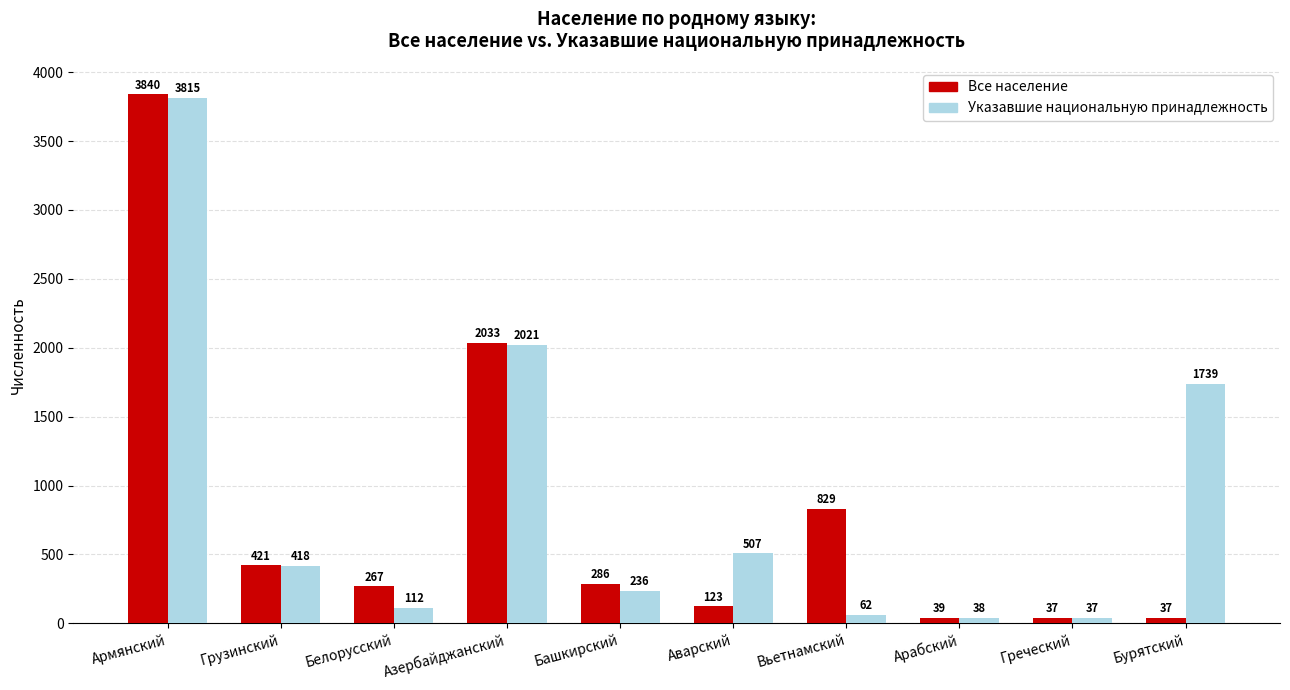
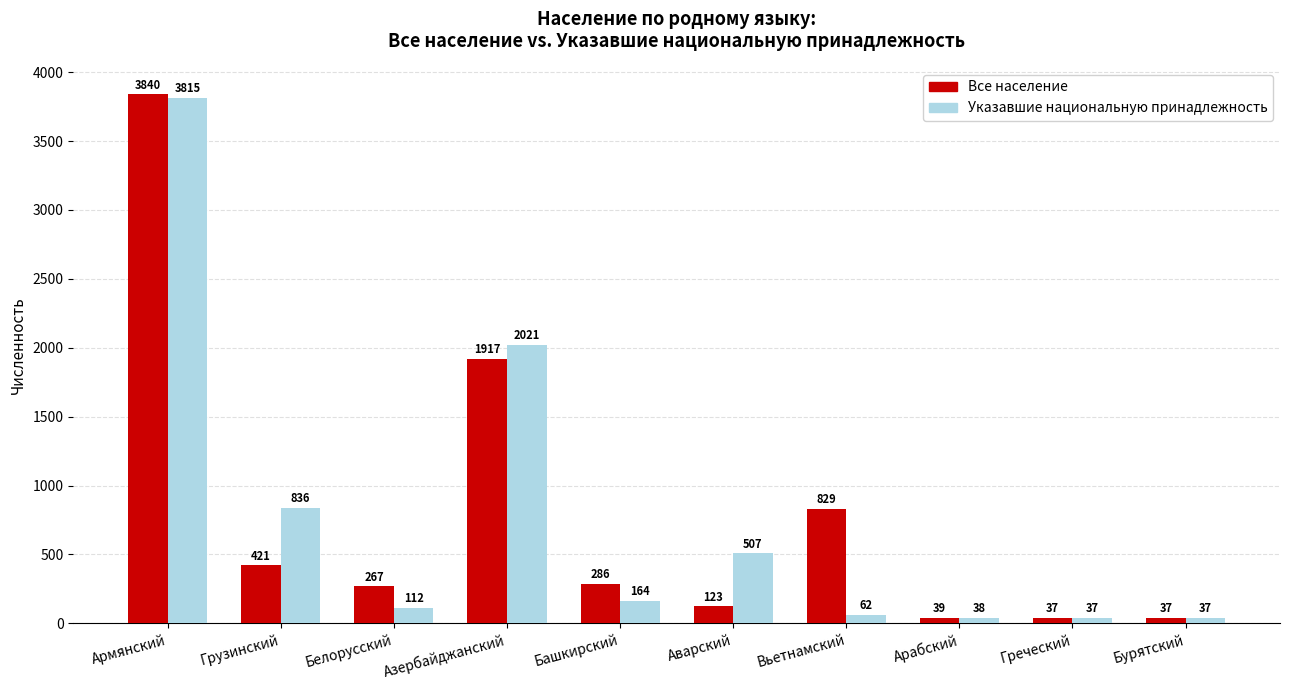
  {
    "Все население": {
      "Армянский": 3840,
      "Грузинский": 421,
      "Белорусский": 267,
-     "Азербайджанский": 2033,
+     "Азербайджанский": 1917,
      "Башкирский": 286,
      "Аварский": 123,
      "Вьетнамский": 829,
      "Арабский": 39,
      "Греческий": 37,
      "Бурятский": 37
    },
    "Указавшие национальную принадлежность": {
      "Армянский": 3815,
-     "Грузинский": 418,
+     "Грузинский": 836,
      "Белорусский": 112,
      "Азербайджанский": 2021,
-     "Башкирский": 236,
+     "Башкирский": 164,
      "Аварский": 507,
      "Вьетнамский": 62,
      "Арабский": 38,
      "Греческий": 37,
-     "Бурятский": 1739
+     "Бурятский": 37
    }
  }
